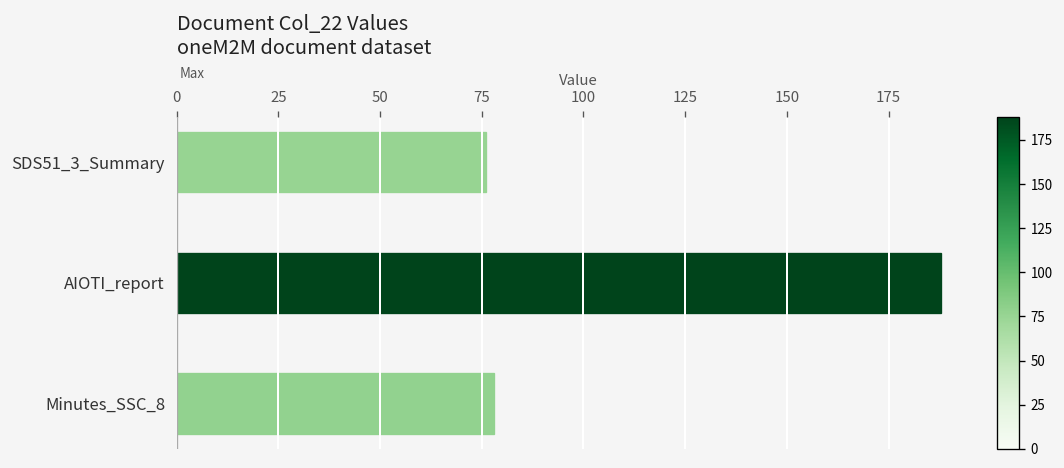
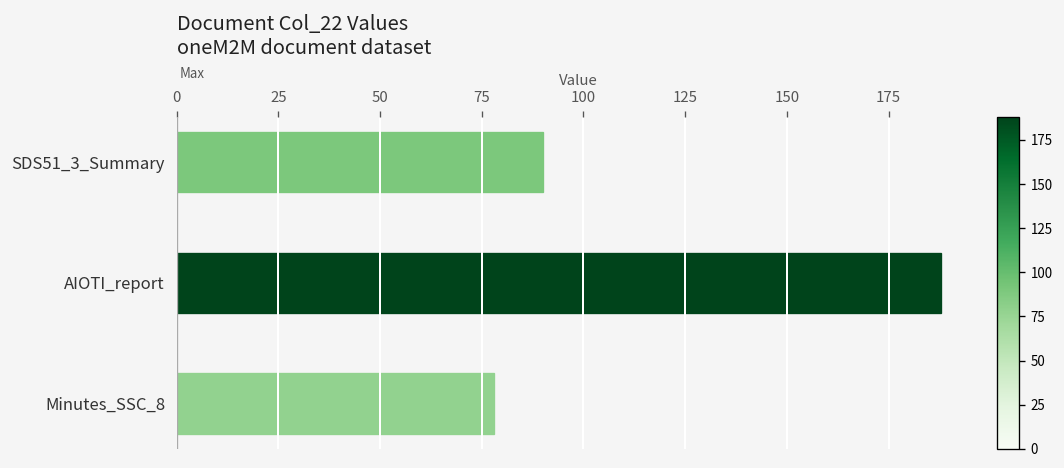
  {
-   "SDS51_3_Summary": 76,
+   "SDS51_3_Summary": 90,
    "AIOTI_report": 188,
    "Minutes_SSC_8": 78
  }
